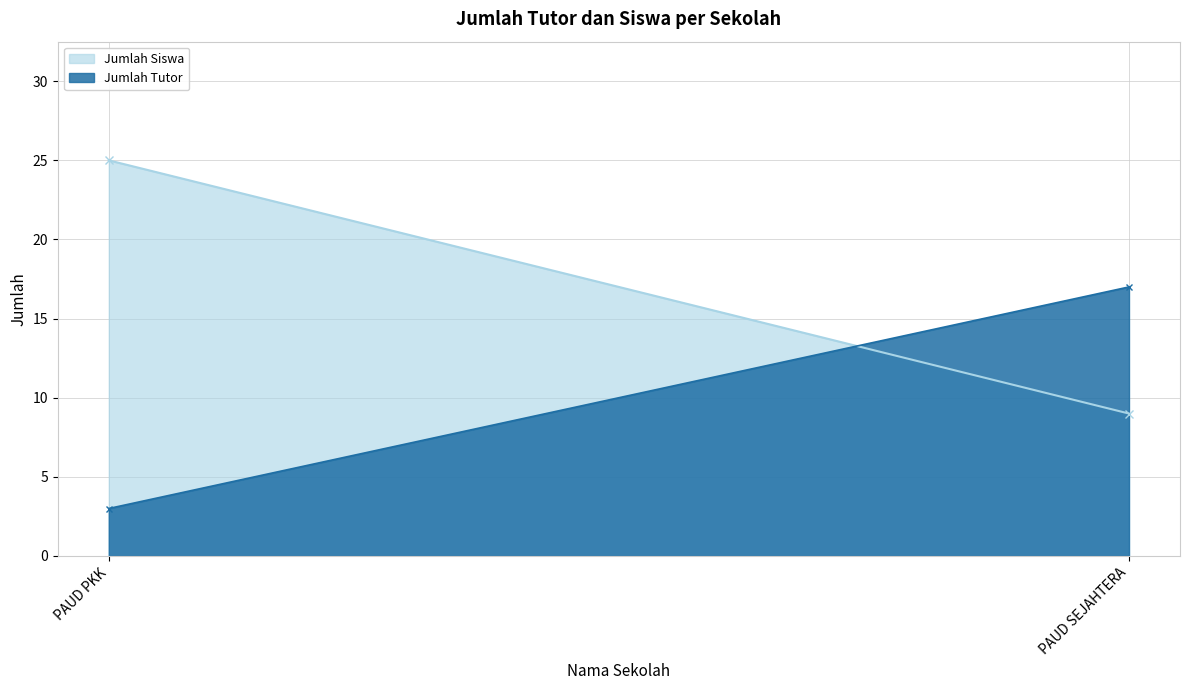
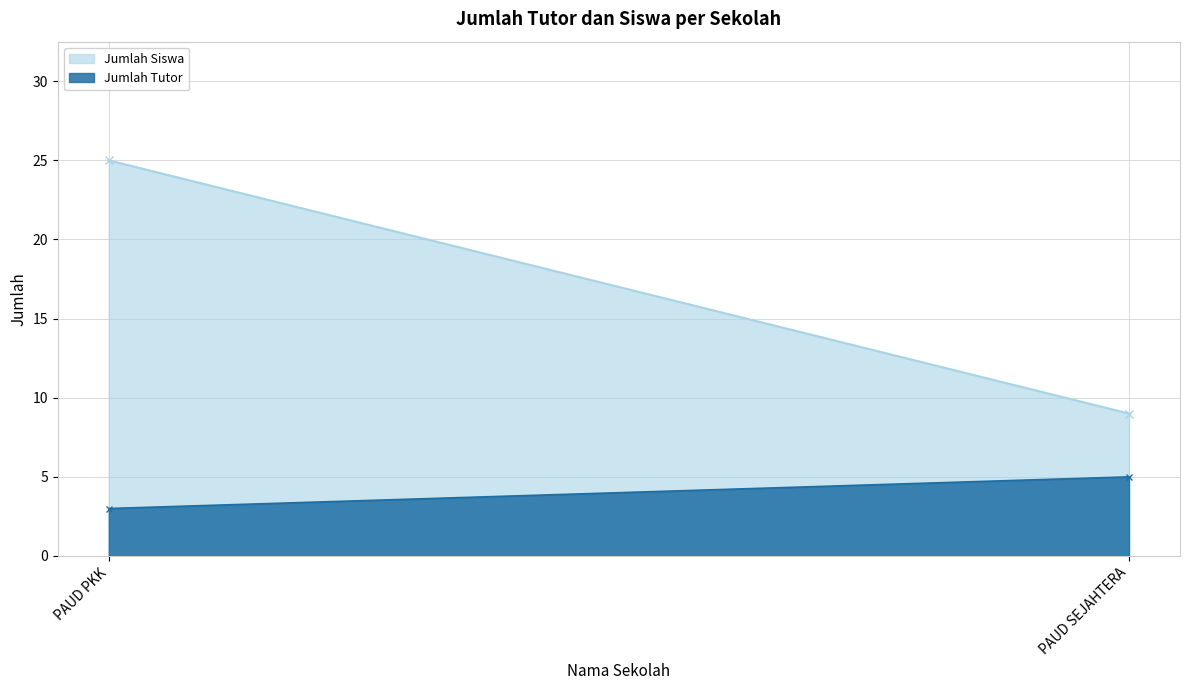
  {
    "Jumlah Siswa": {
      "PAUD PKK": 25,
      "PAUD SEJAHTERA": 9
    },
    "Jumlah Tutor": {
      "PAUD PKK": 3,
-     "PAUD SEJAHTERA": 17
+     "PAUD SEJAHTERA": 5
    }
  }
